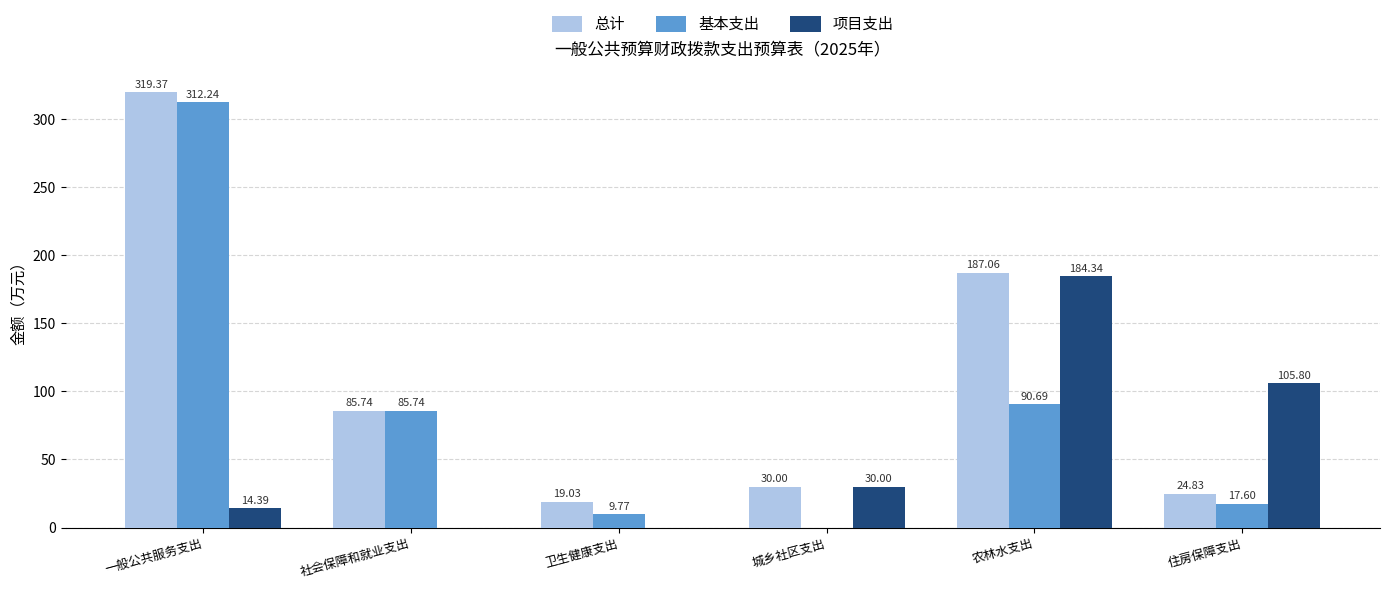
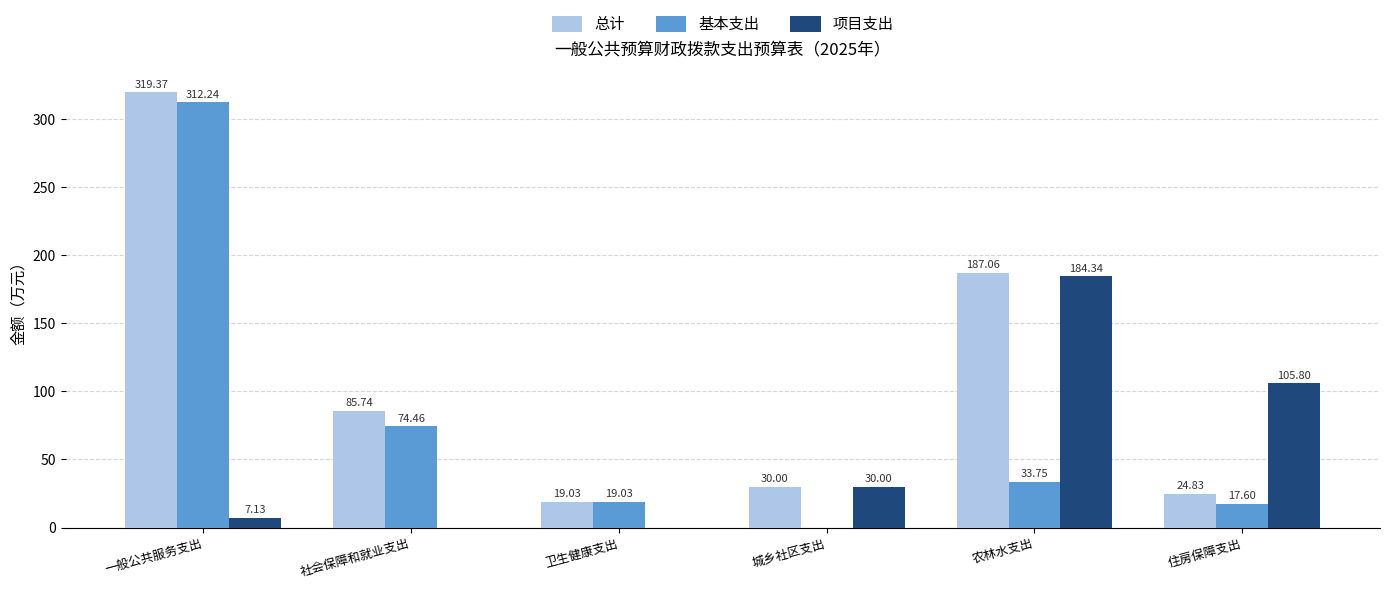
  {
    "总计": {
      "一般公共服务支出": 319.37,
      "社会保障和就业支出": 85.74,
      "卫生健康支出": 19.03,
      "城乡社区支出": 30.00,
      "农林水支出": 187.06,
      "住房保障支出": 24.83
    },
    "基本支出": {
      "一般公共服务支出": 312.24,
-     "社会保障和就业支出": 85.74,
-     "卫生健康支出": 9.77,
-     "农林水支出": 90.69,
+     "社会保障和就业支出": 74.46,
+     "卫生健康支出": 19.03,
+     "农林水支出": 33.75,
      "住房保障支出": 17.60
    },
    "项目支出": {
-     "一般公共服务支出": 14.39,
+     "一般公共服务支出": 7.13,
      "城乡社区支出": 30.00,
      "农林水支出": 184.34,
      "住房保障支出": 105.80
    }
  }
